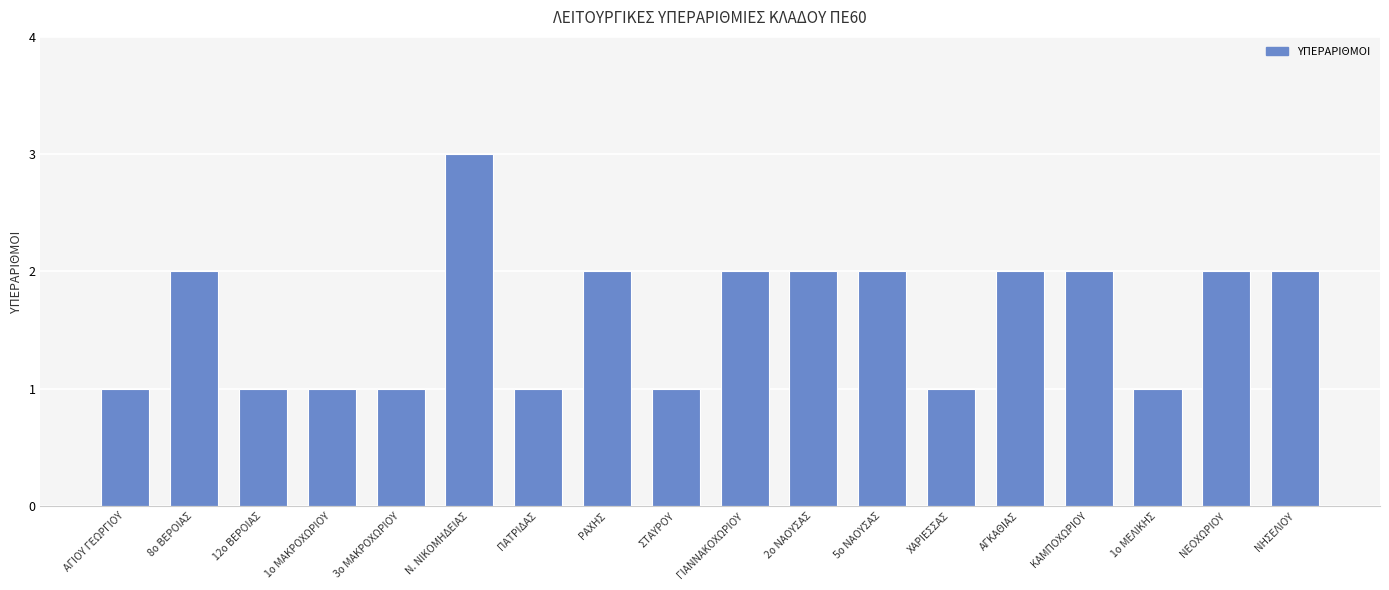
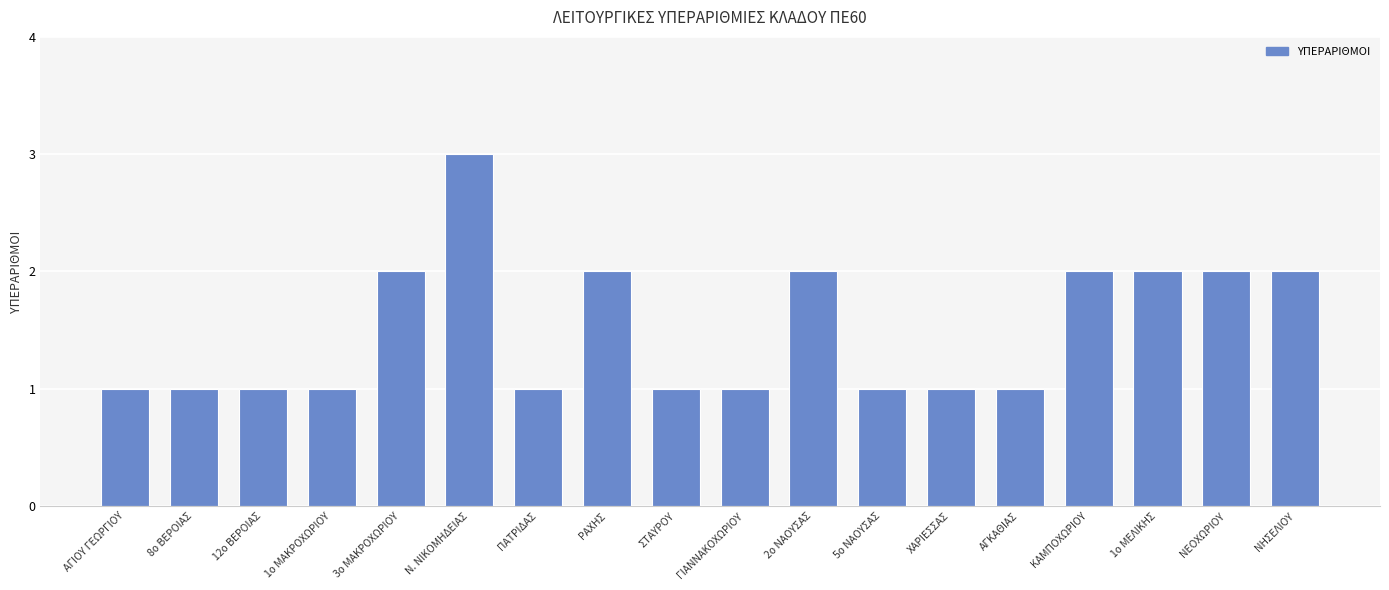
  {
    "ΑΓΙΟΥ ΓΕΩΡΓΙΟΥ": 1,
-   "8ο ΒΕΡΟΙΑΣ": 2,
+   "8ο ΒΕΡΟΙΑΣ": 1,
    "12ο ΒΕΡΟΙΑΣ": 1,
    "1ο ΜΑΚΡΟΧΩΡΙΟΥ": 1,
-   "3ο ΜΑΚΡΟΧΩΡΙΟΥ": 1,
+   "3ο ΜΑΚΡΟΧΩΡΙΟΥ": 2,
    "Ν. ΝΙΚΟΜΗΔΕΙΑΣ": 3,
    "ΠΑΤΡΙΔΑΣ": 1,
    "ΡΑΧΗΣ": 2,
    "ΣΤΑΥΡΟΥ": 1,
-   "ΓΙΑΝΝΑΚΟΧΩΡΙΟΥ": 2,
+   "ΓΙΑΝΝΑΚΟΧΩΡΙΟΥ": 1,
    "2ο ΝΑΟΥΣΑΣ": 2,
-   "5ο ΝΑΟΥΣΑΣ": 2,
+   "5ο ΝΑΟΥΣΑΣ": 1,
    "ΧΑΡΙΕΣΣΑΣ": 1,
-   "ΑΓΚΑΘΙΑΣ": 2,
+   "ΑΓΚΑΘΙΑΣ": 1,
    "ΚΑΜΠΟΧΩΡΙΟΥ": 2,
-   "1ο ΜΕΛΙΚΗΣ": 1,
+   "1ο ΜΕΛΙΚΗΣ": 2,
    "ΝΕΟΧΩΡΙΟΥ": 2,
    "ΝΗΣΕΛΙΟΥ": 2
  }
